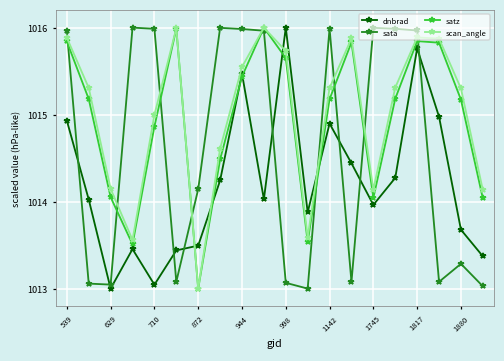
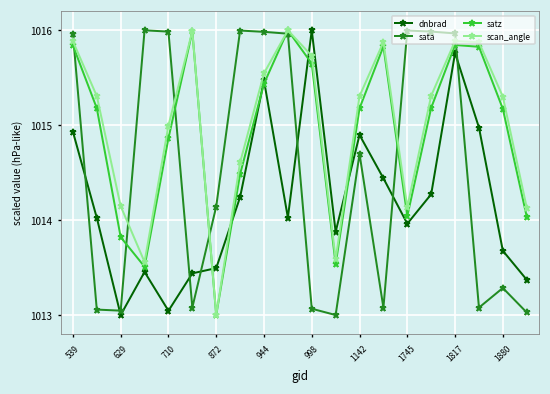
  {
    "dnbrad": {
      "539": 1014.9,
      "629": 1013.0,
      "710": 1013.0,
      "872": 1013.5,
      "944": 1015.5,
      "998": 1016.0,
      "1142": 1014.9,
      "1745": 1014.0,
      "1817": 1015.8,
      "1880": 1013.7
    },
    "sata": {
      "539": 1016.0,
      "629": 1013.0,
      "710": 1016.0,
      "872": 1014.1,
      "944": 1016.0,
      "998": 1013.1,
-     "1142": 1016.0,
+     "1142": 1014.7,
      "1880": 1013.3
    },
    "satz": {
      "539": 1015.8,
-     "629": 1014.1,
+     "629": 1013.8,
      "710": 1014.9,
      "944": 1015.4,
      "998": 1015.6,
      "1142": 1015.2,
      "1745": 1014.0,
      "1880": 1015.2
    },
    "scan_angle": {
      "539": 1015.9,
      "629": 1014.1,
      "710": 1015.0,
      "944": 1015.5,
      "998": 1015.7,
      "1142": 1015.3,
      "1745": 1014.1,
      "1880": 1015.3
    }
  }
